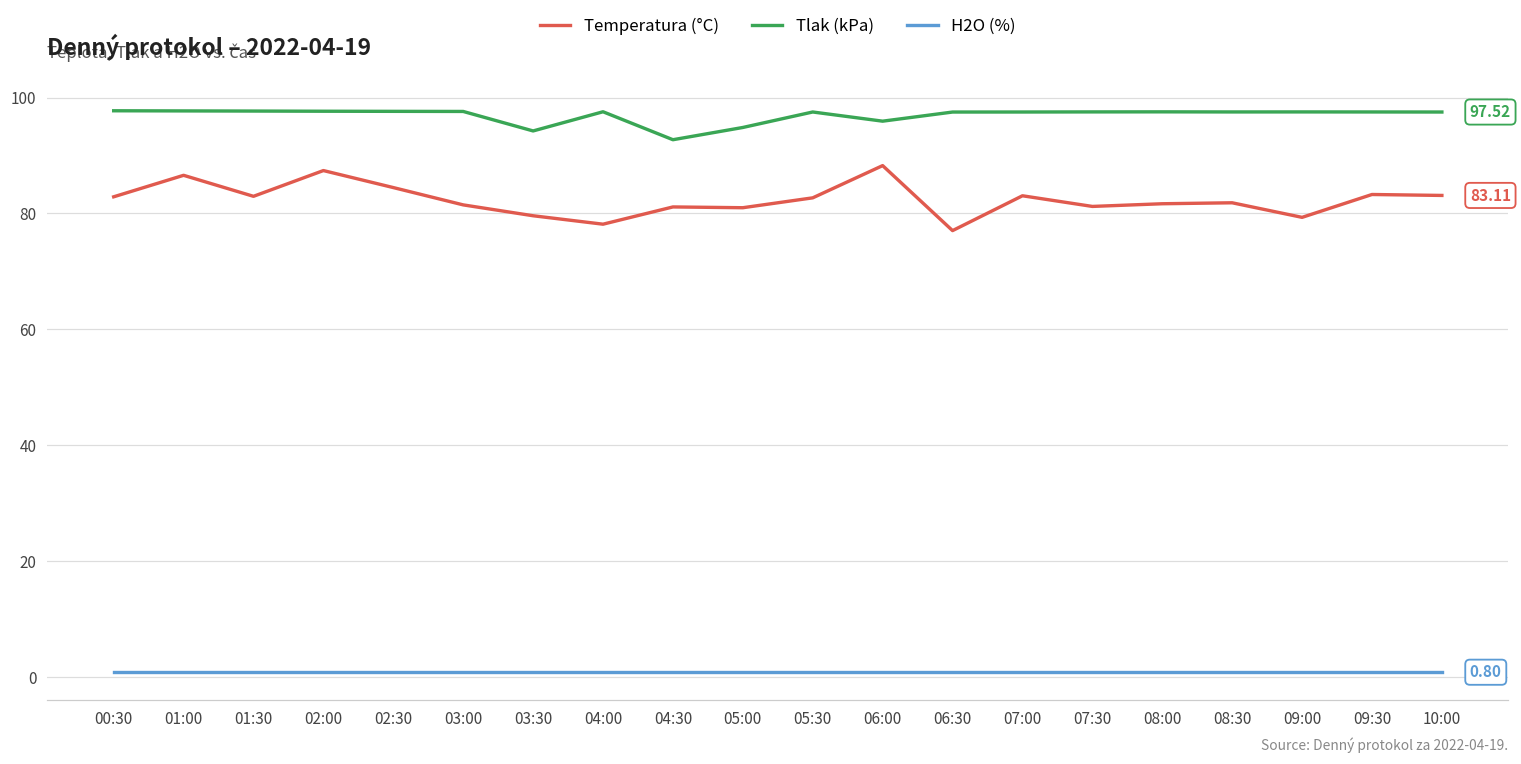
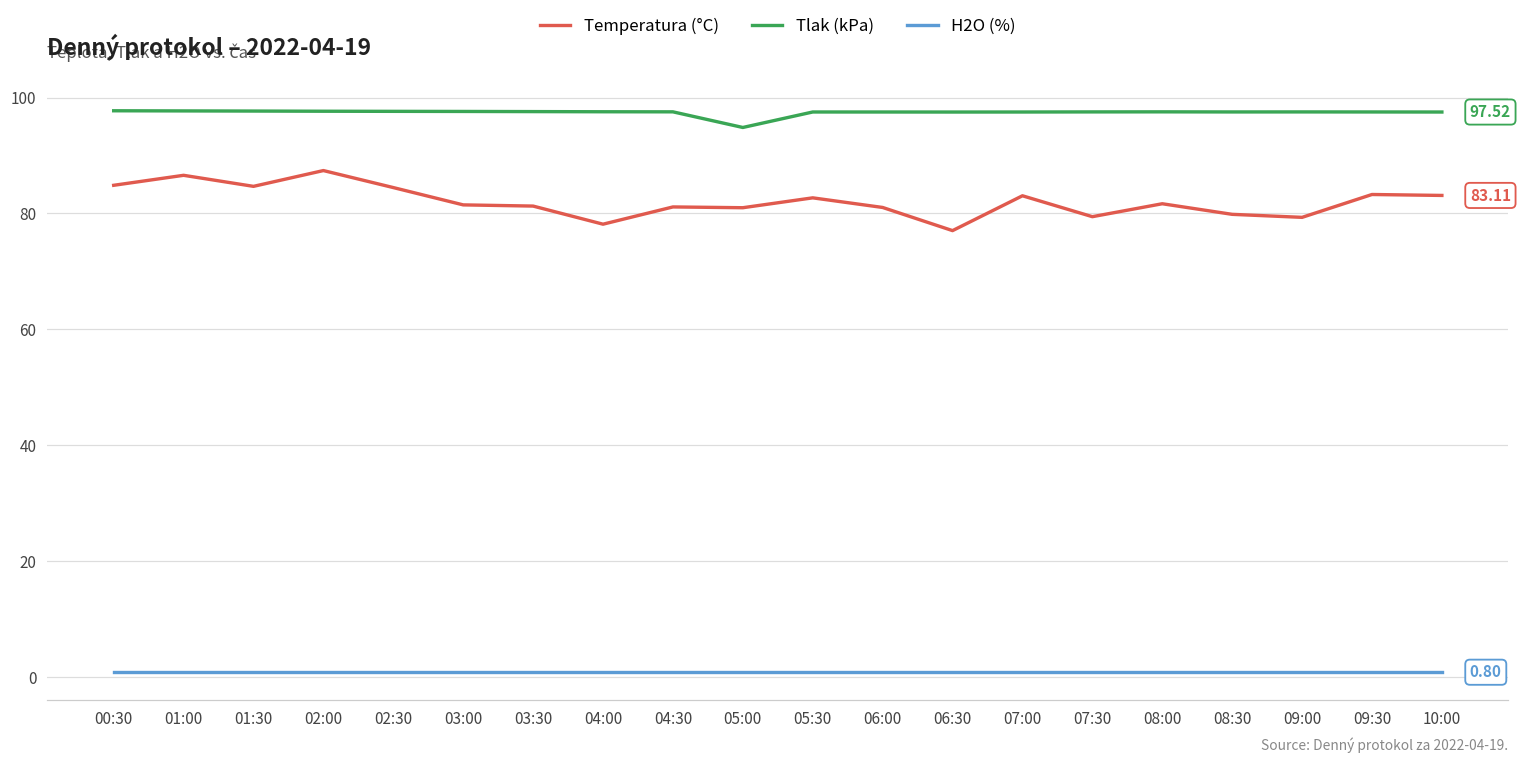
  {
    "Temperatura (°C)": {
-     "00:30": 83,
+     "00:30": 85,
      "01:00": 87,
-     "01:30": 83,
+     "01:30": 85,
      "02:00": 87,
      "02:30": 84,
      "03:00": 81,
-     "03:30": 80,
+     "03:30": 81,
      "04:00": 78,
      "04:30": 81,
      "05:00": 81,
      "05:30": 83,
-     "06:00": 88,
+     "06:00": 81,
      "06:30": 77,
      "07:00": 83,
-     "07:30": 81,
+     "07:30": 79,
      "08:00": 82,
-     "08:30": 82,
+     "08:30": 80,
      "09:00": 79,
      "09:30": 83,
      "10:00": 83
    },
    "Tlak (kPa)": {
      "00:30": 98,
      "01:00": 98,
      "01:30": 98,
      "02:00": 98,
      "02:30": 98,
      "03:00": 98,
-     "03:30": 94,
+     "03:30": 98,
      "04:00": 98,
-     "04:30": 93,
+     "04:30": 98,
      "05:00": 95,
      "05:30": 98,
-     "06:00": 96,
+     "06:00": 98,
      "06:30": 98,
      "07:00": 98,
      "07:30": 98,
      "08:00": 98,
      "08:30": 98,
      "09:00": 98,
      "09:30": 98,
      "10:00": 98
    },
    "H2O (%)": {
      "00:30": 1,
      "01:00": 1,
      "01:30": 1,
      "02:00": 1,
      "02:30": 1,
      "03:00": 1,
      "03:30": 1,
      "04:00": 1,
      "04:30": 1,
      "05:00": 1,
      "05:30": 1,
      "06:00": 1,
      "06:30": 1,
      "07:00": 1,
      "07:30": 1,
      "08:00": 1,
      "08:30": 1,
      "09:00": 1,
      "09:30": 1
    }
  }
